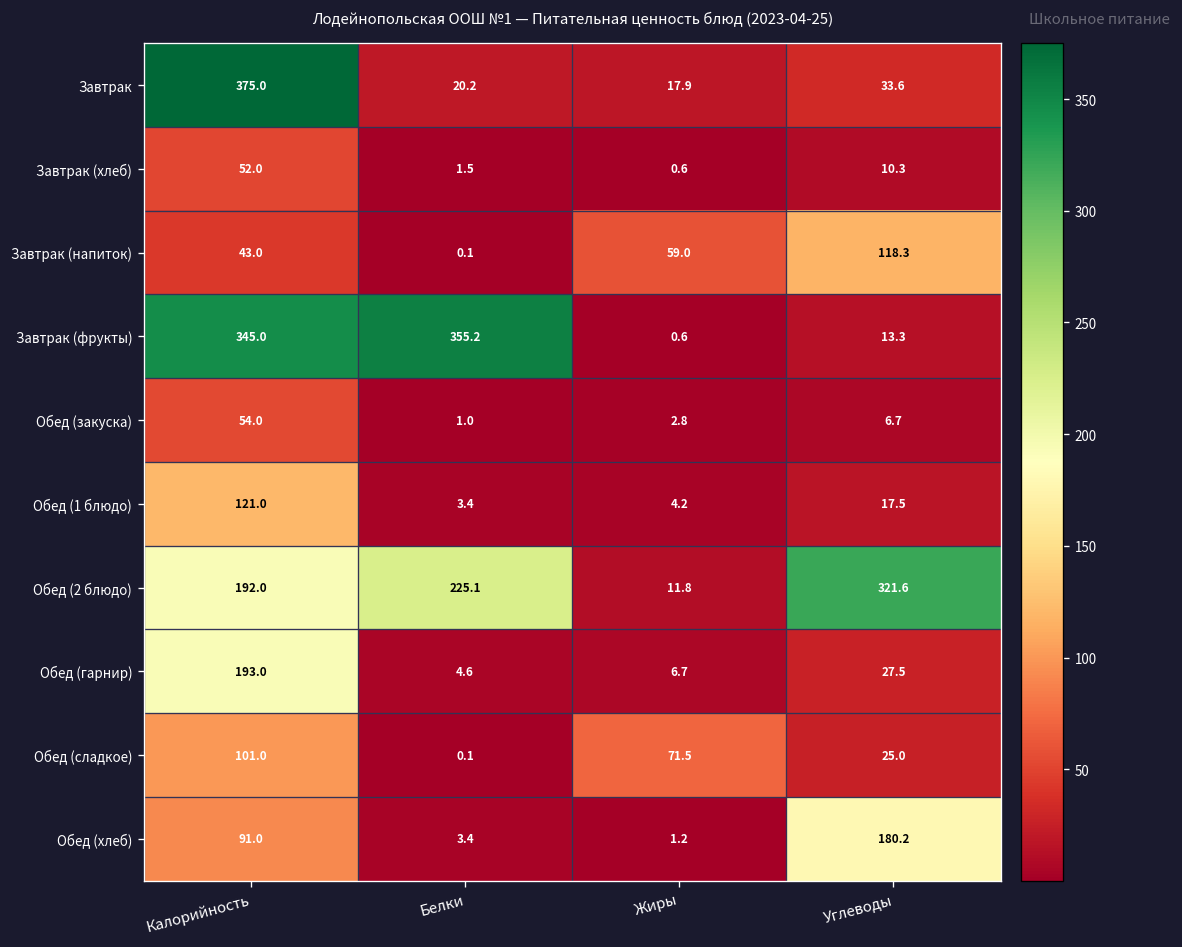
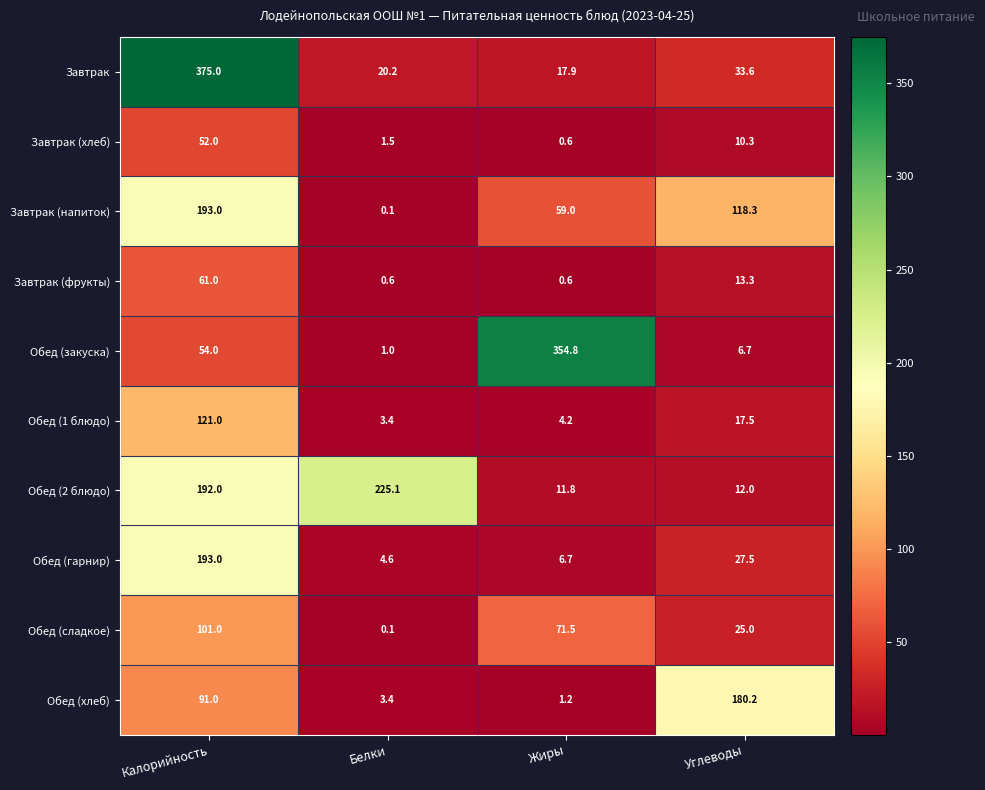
  {
    "Завтрак": {
      "Калорийность": 375.0,
      "Белки": 20.2,
      "Жиры": 17.9,
      "Углеводы": 33.6
    },
    "Завтрак (хлеб)": {
      "Калорийность": 52.0,
      "Белки": 1.5,
      "Жиры": 0.6,
      "Углеводы": 10.3
    },
    "Завтрак (напиток)": {
-     "Калорийность": 43.0,
+     "Калорийность": 193.0,
      "Белки": 0.1,
      "Жиры": 59.0,
      "Углеводы": 118.3
    },
    "Завтрак (фрукты)": {
-     "Калорийность": 345.0,
-     "Белки": 355.2,
+     "Калорийность": 61.0,
+     "Белки": 0.6,
      "Жиры": 0.6,
      "Углеводы": 13.3
    },
    "Обед (закуска)": {
      "Калорийность": 54.0,
      "Белки": 1.0,
-     "Жиры": 2.8,
+     "Жиры": 354.8,
      "Углеводы": 6.7
    },
    "Обед (1 блюдо)": {
      "Калорийность": 121.0,
      "Белки": 3.4,
      "Жиры": 4.2,
      "Углеводы": 17.5
    },
    "Обед (2 блюдо)": {
      "Калорийность": 192.0,
      "Белки": 225.1,
      "Жиры": 11.8,
-     "Углеводы": 321.6
+     "Углеводы": 12.0
    },
    "Обед (гарнир)": {
      "Калорийность": 193.0,
      "Белки": 4.6,
      "Жиры": 6.7,
      "Углеводы": 27.5
    },
    "Обед (сладкое)": {
      "Калорийность": 101.0,
      "Белки": 0.1,
      "Жиры": 71.5,
      "Углеводы": 25.0
    },
    "Обед (хлеб)": {
      "Калорийность": 91.0,
      "Белки": 3.4,
      "Жиры": 1.2,
      "Углеводы": 180.2
    }
  }
